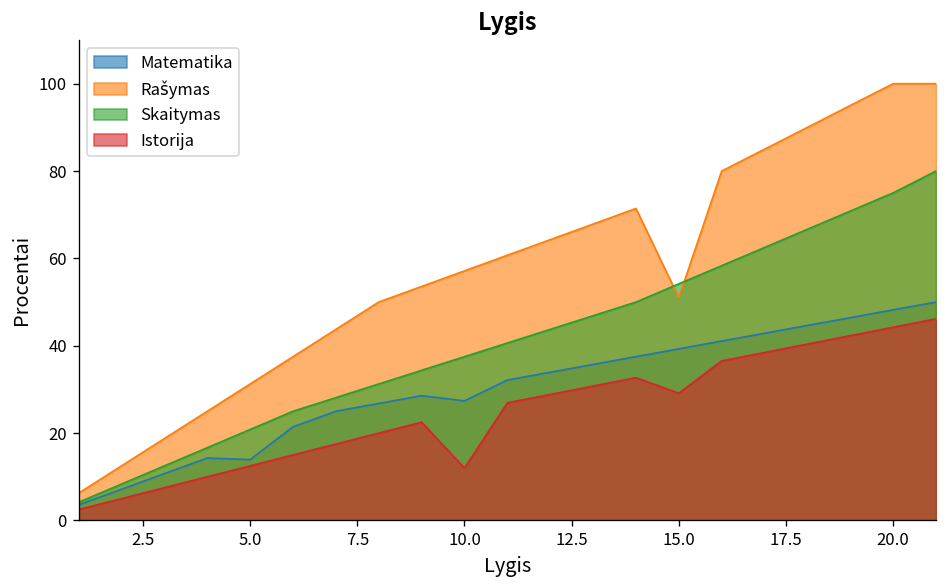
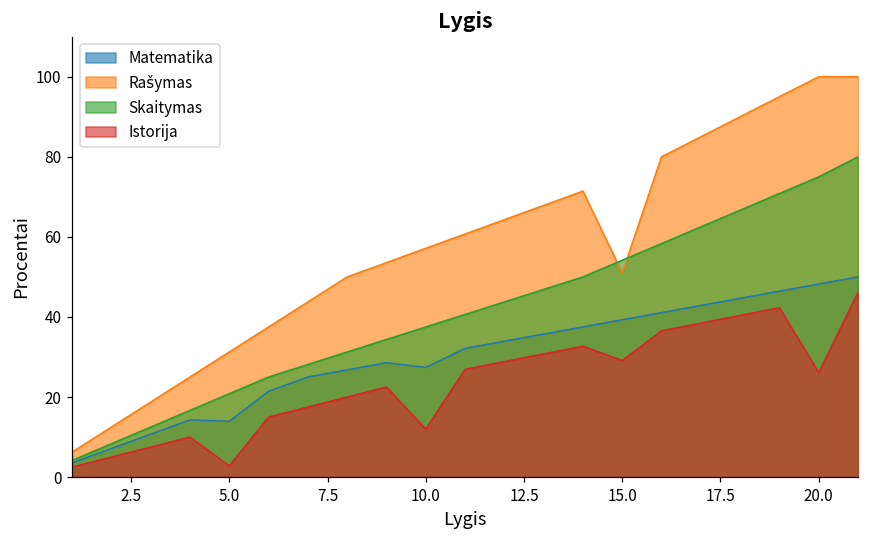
  {
    "Matematika": {
      "5.0": 14,
      "10.0": 27,
      "15.0": 39,
      "20.0": 48
    },
    "Rašymas": {
      "5.0": 31,
      "10.0": 57,
      "15.0": 51,
      "20.0": 100
    },
    "Skaitymas": {
      "5.0": 21,
      "10.0": 38,
      "15.0": 54,
      "20.0": 75
    },
    "Istorija": {
-     "5.0": 13,
+     "5.0": 3,
      "10.0": 12,
      "15.0": 29,
-     "20.0": 44
+     "20.0": 26
    }
  }
